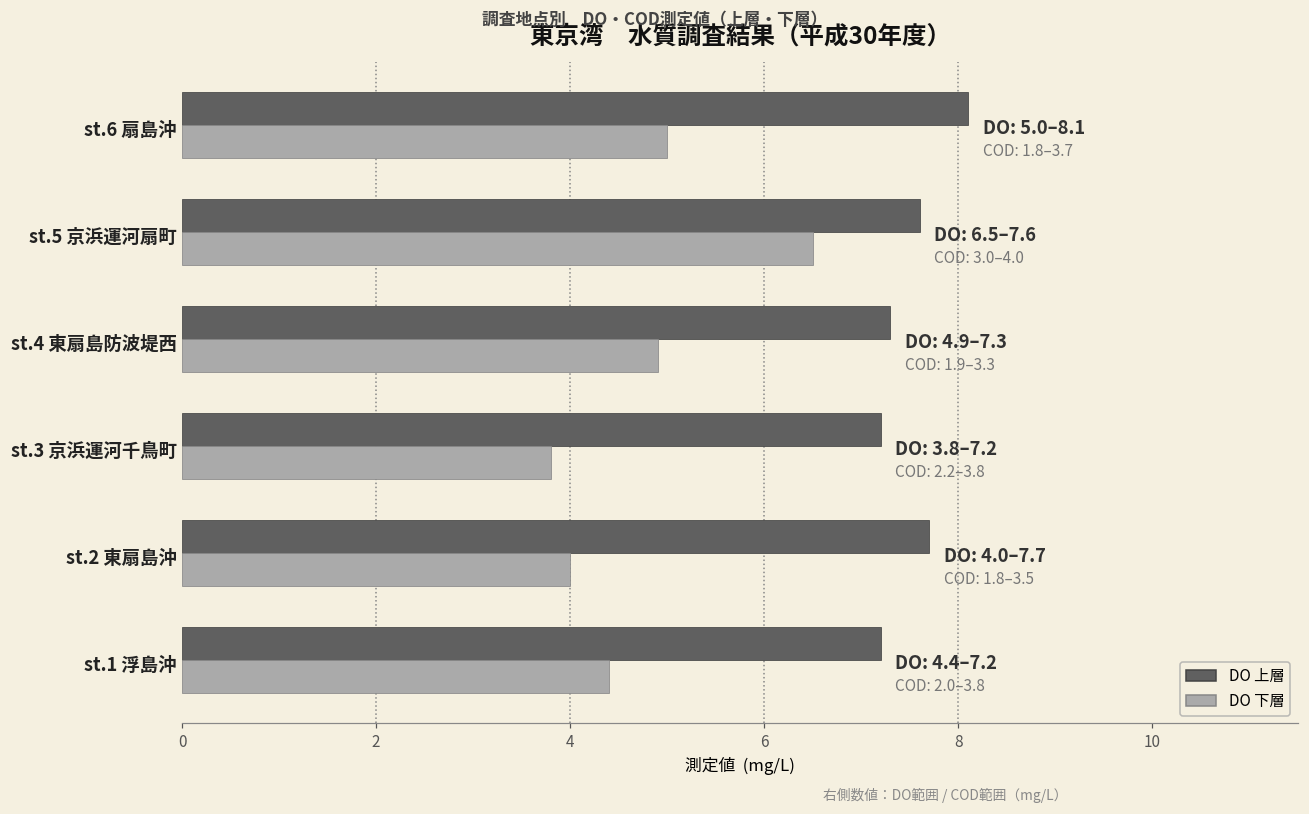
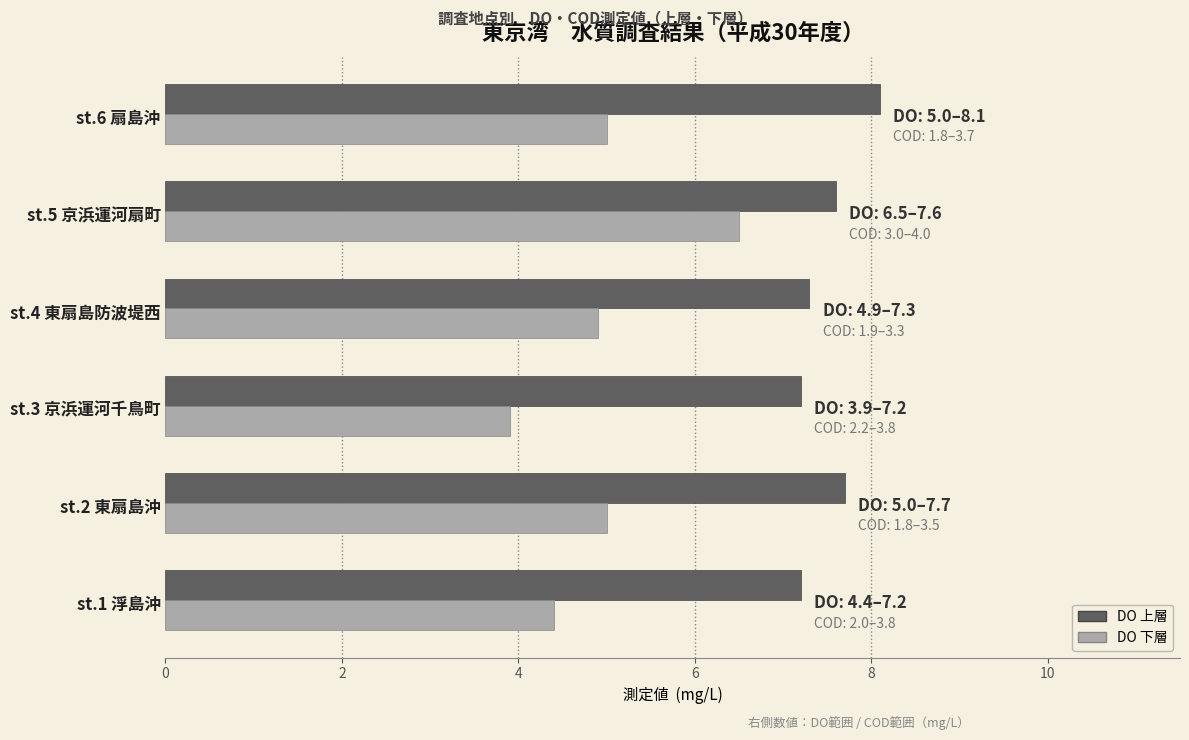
  {
    "DO 上層": {
      "st.6 扇島沖": 8.1,
      "st.5 京浜運河扇町": 7.6,
      "st.4 東扇島防波堤西": 7.3,
      "st.3 京浜運河千鳥町": 7.2,
      "st.2 東扇島沖": 7.7,
      "st.1 浮島沖": 7.2
    },
    "DO 下層": {
-     "st.3 京浜運河千鳥町": 3.8,
-     "st.2 東扇島沖": 4.0
+     "st.3 京浜運河千鳥町": 3.9,
+     "st.2 東扇島沖": 5.0
    }
  }
